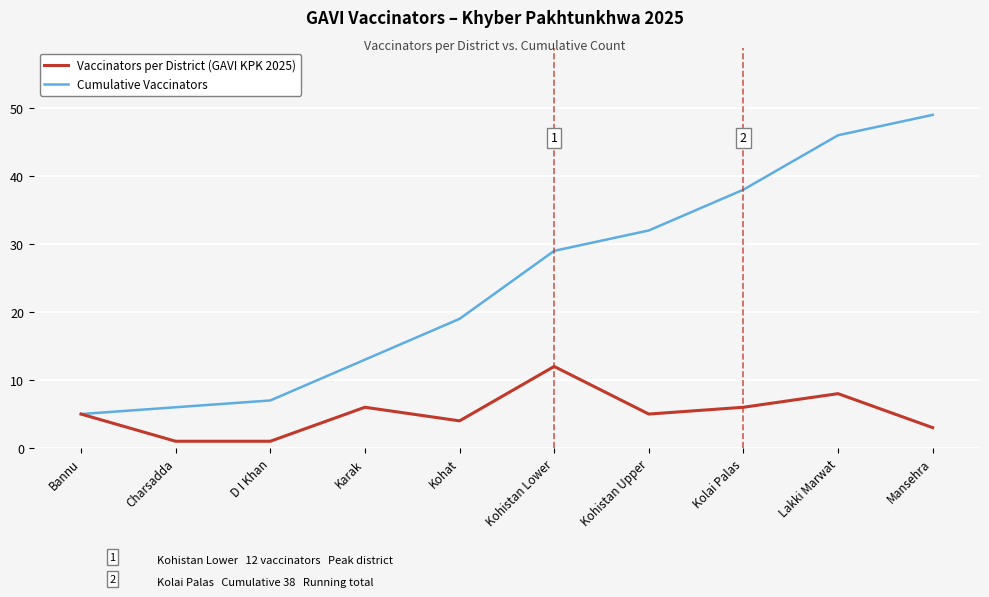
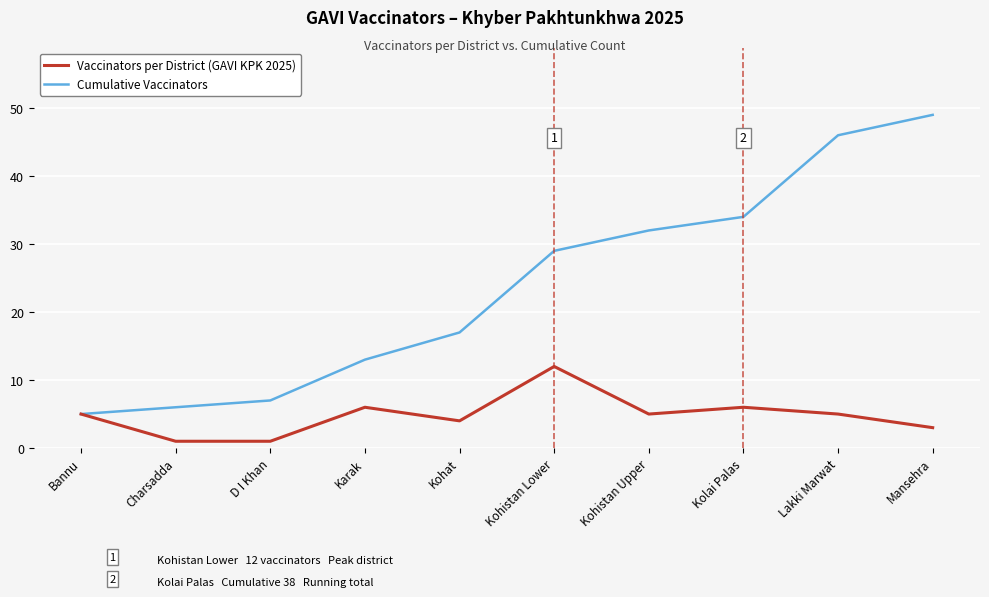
  {
    "Cumulative Vaccinators": {
      "Charsadda": 6,
      "D I Khan": 7,
      "Karak": 13,
-     "Kohat": 19,
+     "Kohat": 17,
      "Kohistan Lower": 29,
      "Kohistan Upper": 32,
-     "Kolai Palas": 38,
+     "Kolai Palas": 34,
      "Lakki Marwat": 46,
      "Mansehra": 49
    },
    "Vaccinators per District (GAVI KPK 2025)": {
      "Charsadda": 1,
      "D I Khan": 1,
      "Karak": 6,
      "Kohat": 4,
      "Kohistan Lower": 12,
      "Kohistan Upper": 5,
      "Kolai Palas": 6,
-     "Lakki Marwat": 8,
+     "Lakki Marwat": 5,
      "Mansehra": 3
    }
  }
